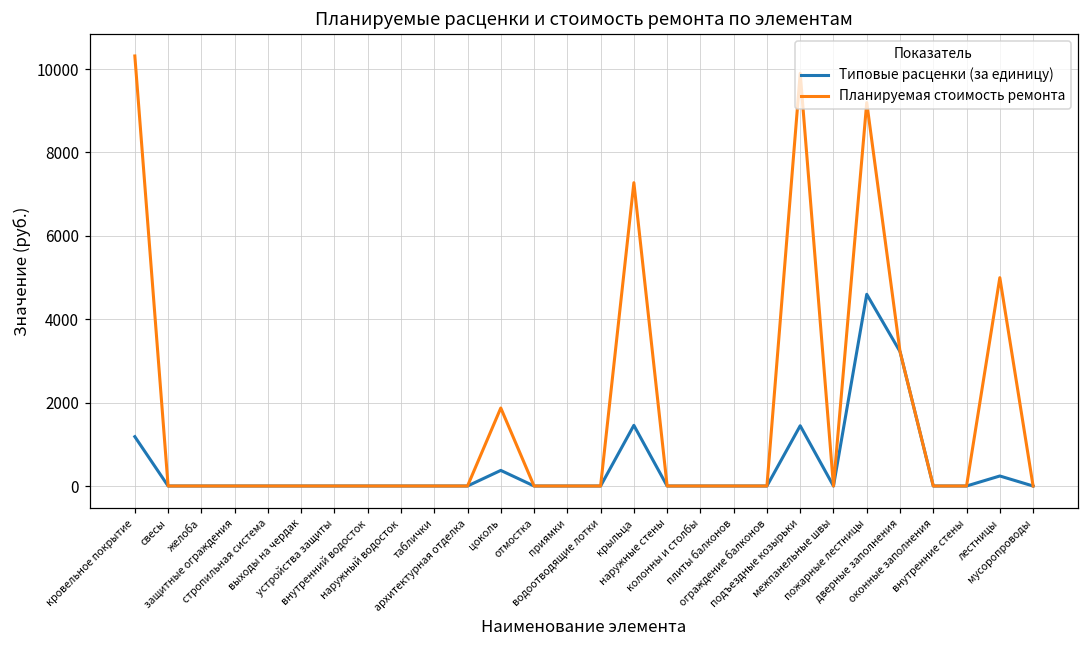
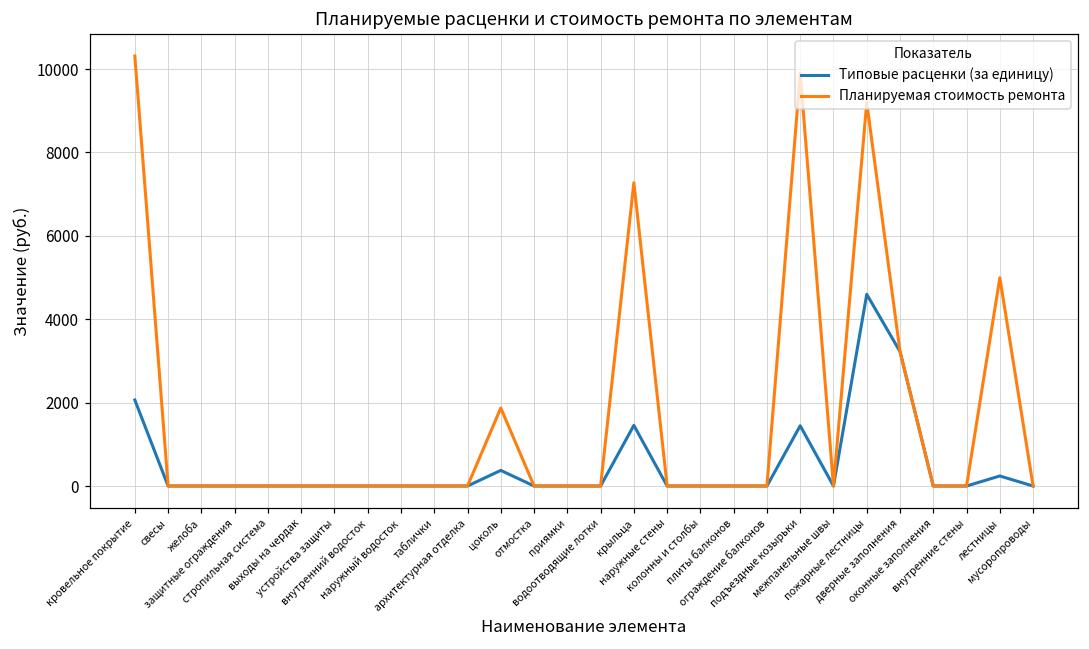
  {
    "Типовые расценки (за единицу)": {
-     "кровельное покрытие": 1200,
+     "кровельное покрытие": 2100,
      "цоколь": 400,
      "крыльца": 1500,
      "подъездные козырьки": 1400,
      "пожарные лестницы": 4600,
      "лестницы": 200
    },
    "Планируемая стоимость ремонта": {
      "кровельное покрытие": 10300,
      "цоколь": 1900,
      "крыльца": 7300,
      "лестницы": 5000
    }
  }
